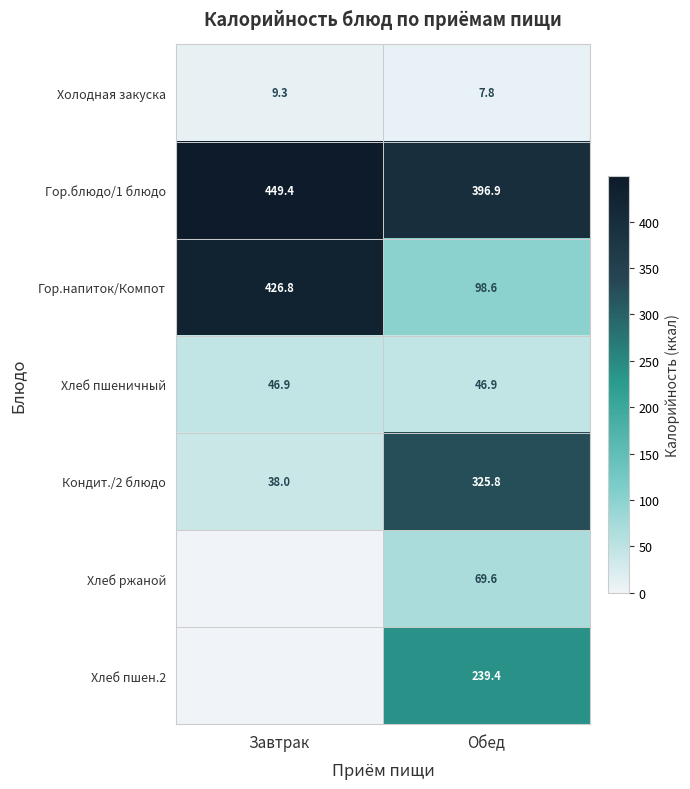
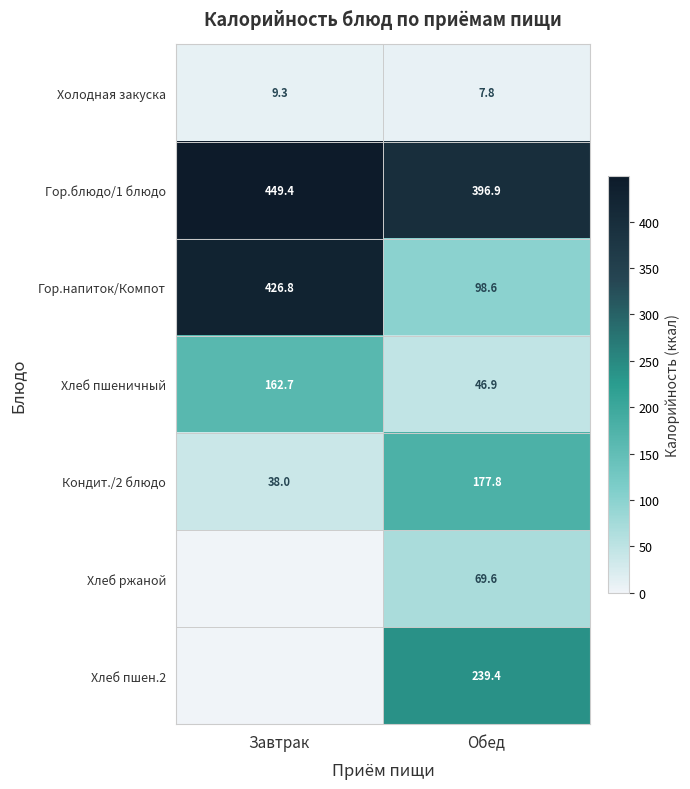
  {
    "Холодная закуска": {
      "Завтрак": 9.3,
      "Обед": 7.8
    },
    "Гор.блюдо/1 блюдо": {
      "Завтрак": 449.4,
      "Обед": 396.9
    },
    "Гор.напиток/Компот": {
      "Завтрак": 426.8,
      "Обед": 98.6
    },
    "Хлеб пшеничный": {
-     "Завтрак": 46.9,
+     "Завтрак": 162.7,
      "Обед": 46.9
    },
    "Кондит./2 блюдо": {
      "Завтрак": 38.0,
-     "Обед": 325.8
+     "Обед": 177.8
    },
    "Хлеб ржаной": {
      "Обед": 69.6
    },
    "Хлеб пшен.2": {
      "Обед": 239.4
    }
  }
